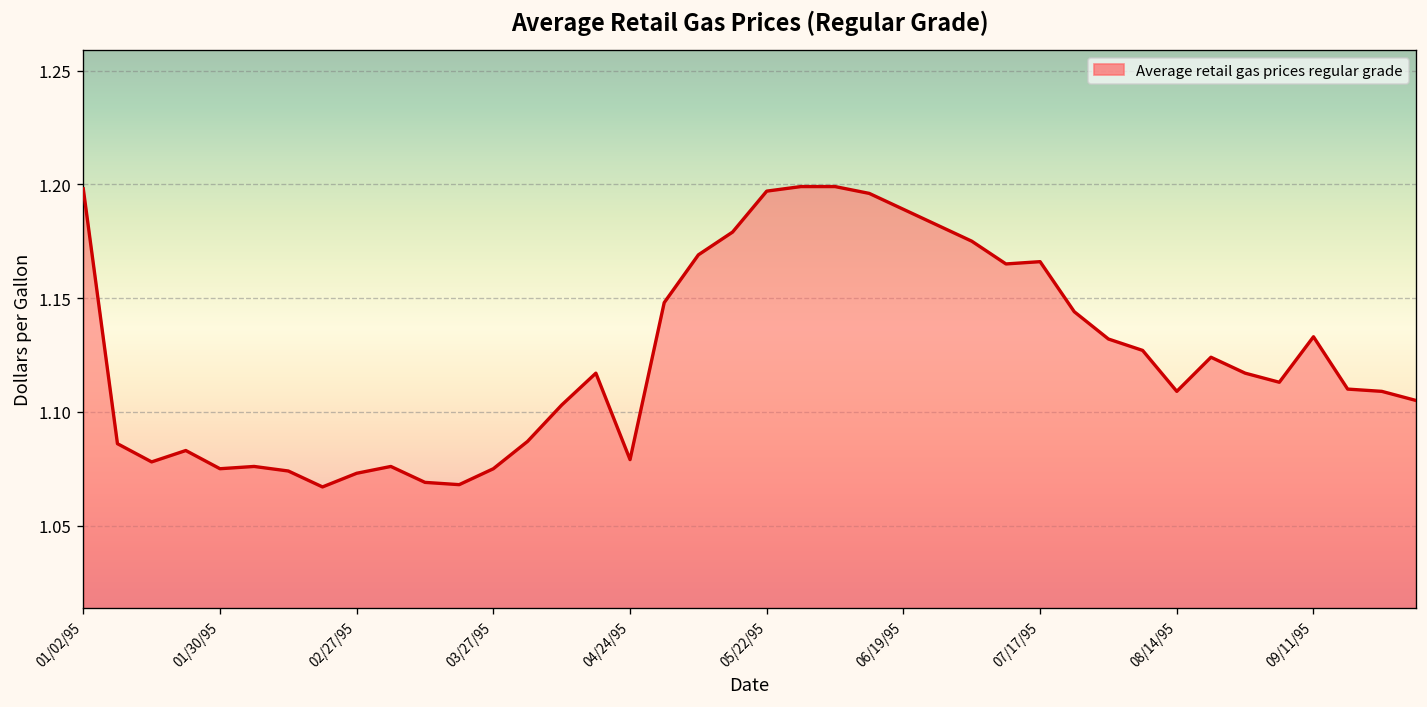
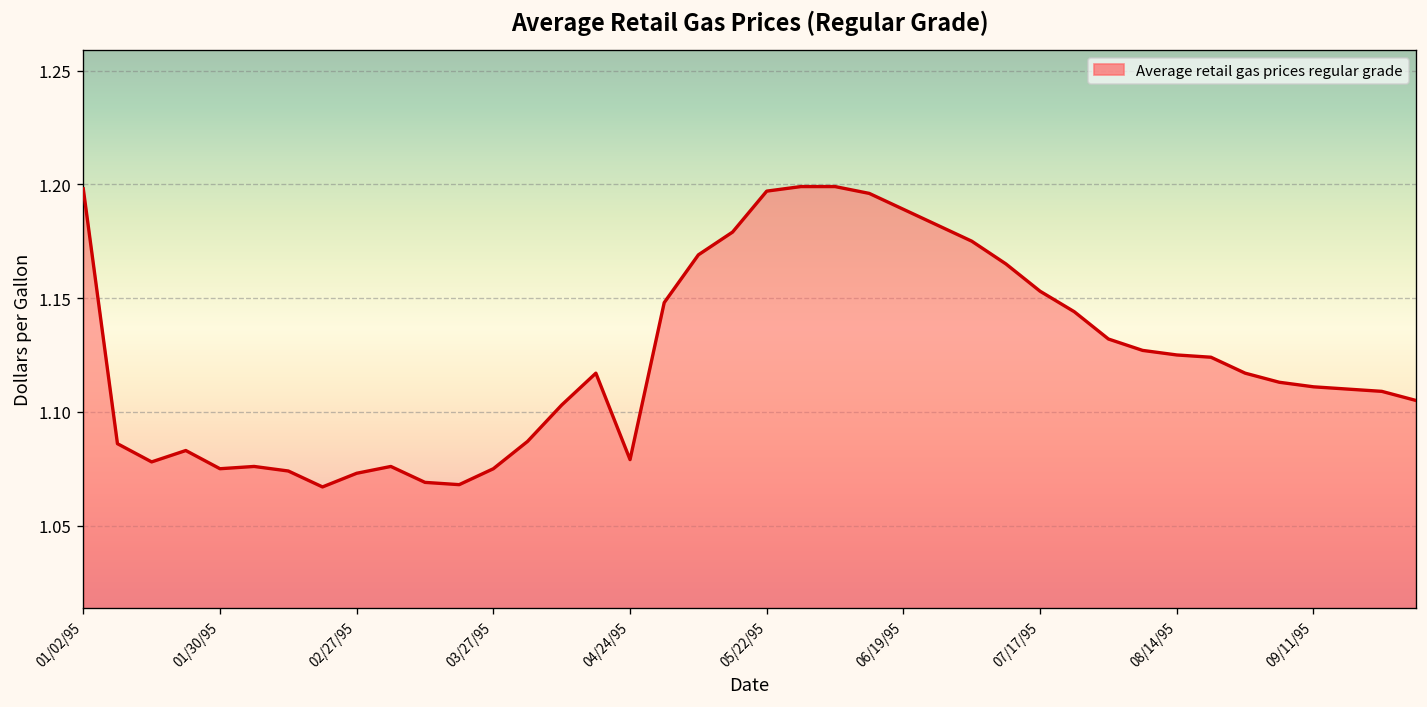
  {
    "01/02/95": 1.198,
    "01/30/95": 1.075,
    "02/27/95": 1.073,
    "03/27/95": 1.075,
    "04/24/95": 1.079,
    "05/22/95": 1.197,
    "06/19/95": 1.189,
-   "07/17/95": 1.166,
-   "08/14/95": 1.109,
-   "09/11/95": 1.133
+   "07/17/95": 1.153,
+   "08/14/95": 1.125,
+   "09/11/95": 1.111
  }
